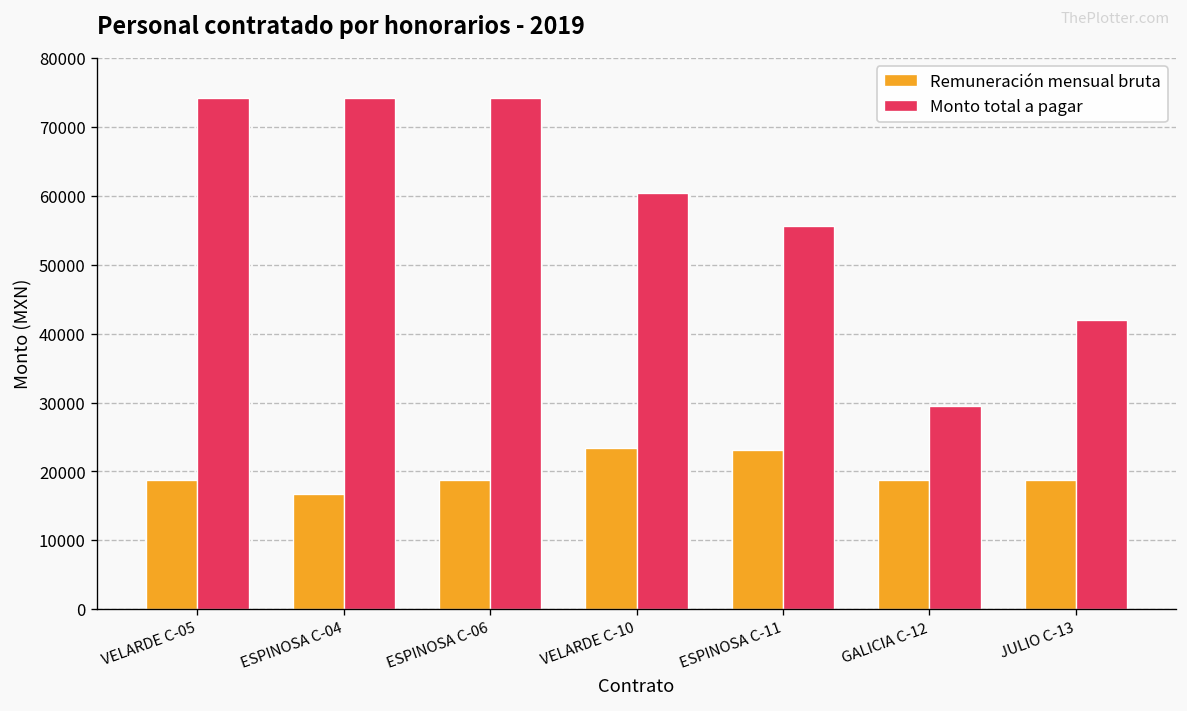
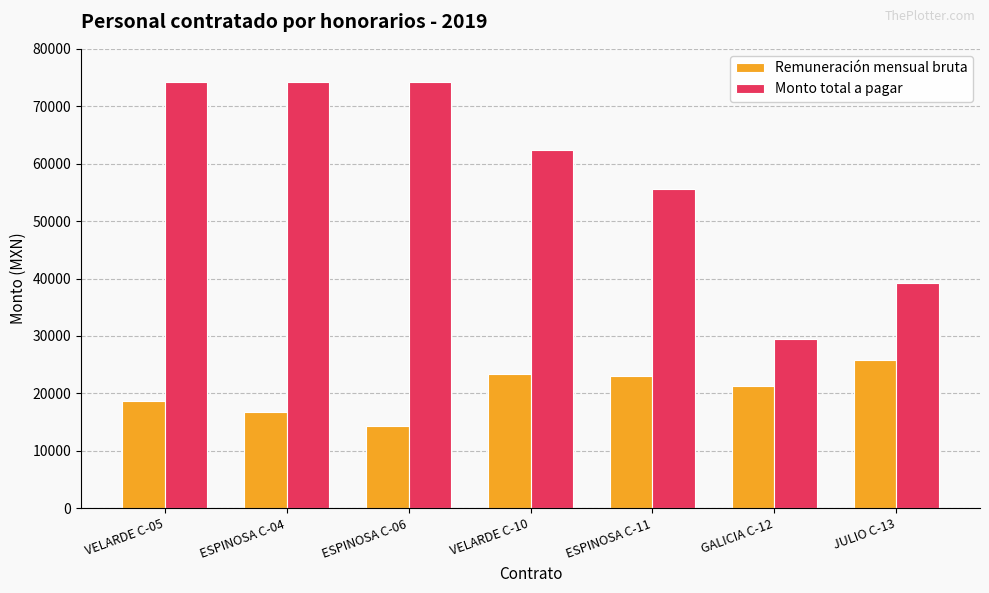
  {
    "Remuneración mensual bruta": {
      "VELARDE C-05": 19000,
      "ESPINOSA C-04": 17000,
-     "ESPINOSA C-06": 19000,
+     "ESPINOSA C-06": 14000,
      "VELARDE C-10": 23000,
      "ESPINOSA C-11": 23000,
-     "GALICIA C-12": 19000,
-     "JULIO C-13": 19000
+     "GALICIA C-12": 21000,
+     "JULIO C-13": 26000
    },
    "Monto total a pagar": {
      "VELARDE C-05": 74000,
      "ESPINOSA C-04": 74000,
      "ESPINOSA C-06": 74000,
-     "VELARDE C-10": 60000,
+     "VELARDE C-10": 62000,
      "ESPINOSA C-11": 56000,
      "GALICIA C-12": 29000,
-     "JULIO C-13": 42000
+     "JULIO C-13": 39000
    }
  }
